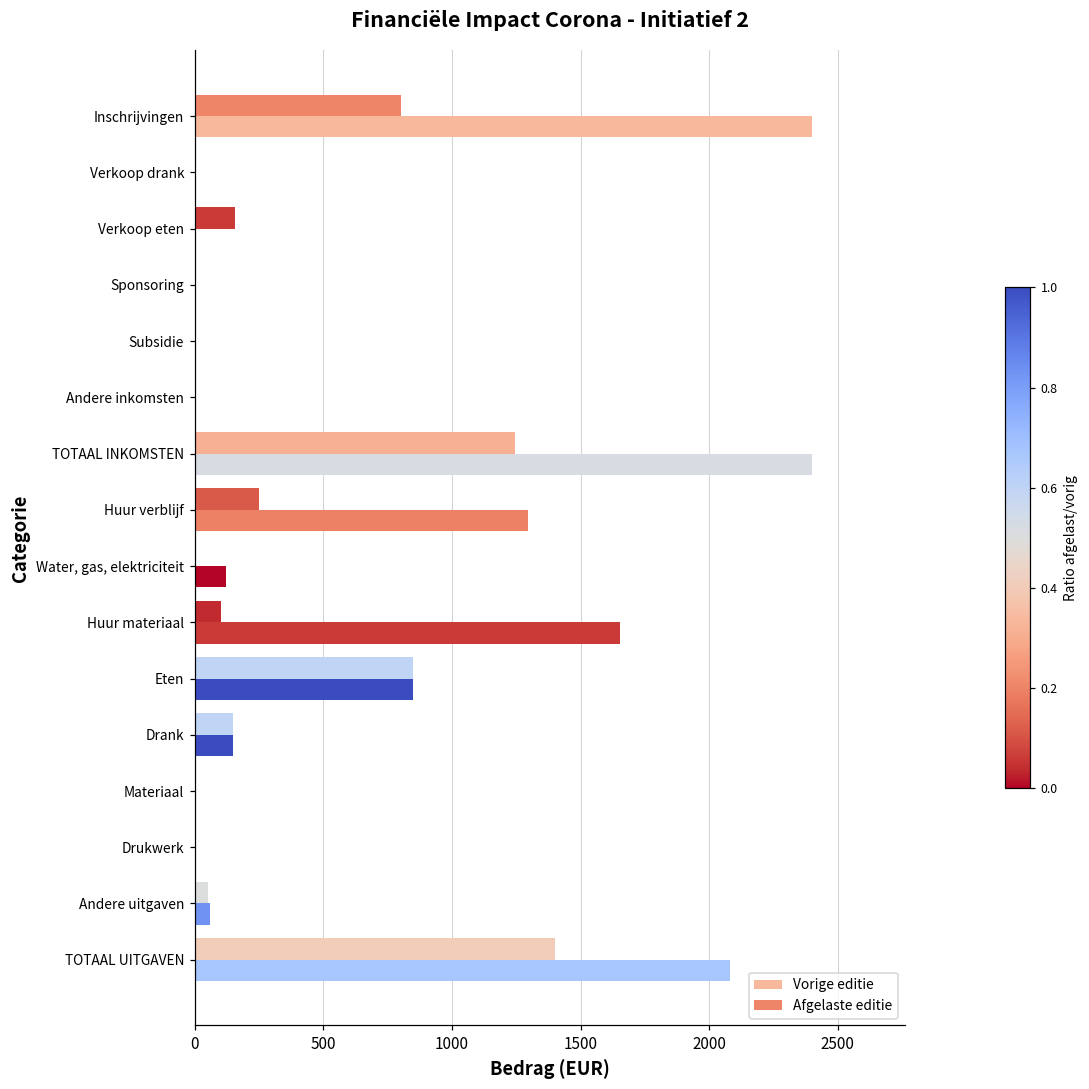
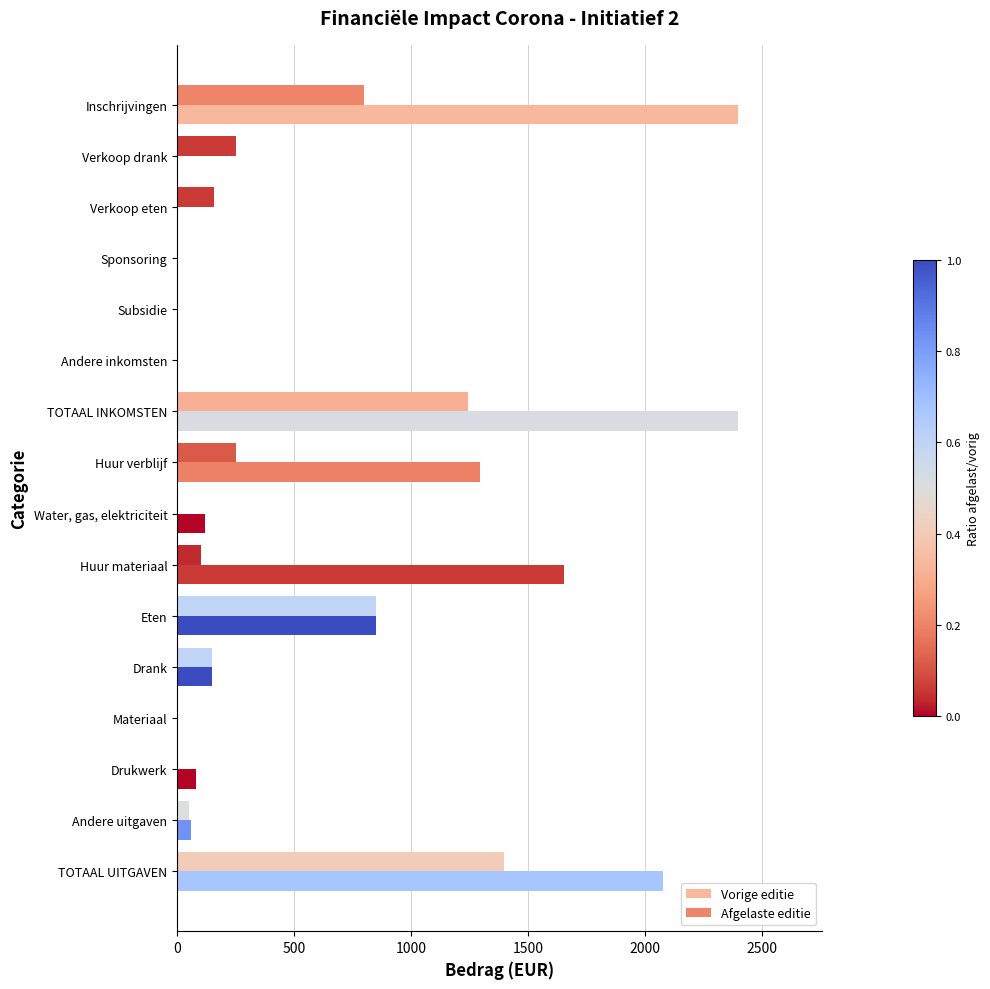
  {
    "Vorige editie": {
      "Inschrijvingen": 2400,
      "Verkoop drank": 0,
      "Verkoop eten": 0,
      "Sponsoring": 0,
      "Subsidie": 0,
      "Andere inkomsten": 0,
      "TOTAAL INKOMSTEN": 2400,
      "Huur verblijf": 1290,
      "Water, gas, elektriciteit": 120,
      "Huur materiaal": 1650,
      "Eten": 850,
      "Drank": 150,
      "Materiaal": 0,
-     "Drukwerk": 0,
+     "Drukwerk": 80,
      "Andere uitgaven": 60,
      "TOTAAL UITGAVEN": 2080
    },
    "Afgelaste editie": {
      "Inschrijvingen": 800,
-     "Verkoop drank": 0,
+     "Verkoop drank": 250,
      "Verkoop eten": 160,
      "Sponsoring": 0,
      "Subsidie": 0,
      "Andere inkomsten": 0,
      "TOTAAL INKOMSTEN": 1250,
      "Huur verblijf": 250,
      "Water, gas, elektriciteit": 0,
      "Huur materiaal": 100,
      "Eten": 850,
      "Drank": 150,
      "Materiaal": 0,
      "Drukwerk": 0,
      "Andere uitgaven": 50,
      "TOTAAL UITGAVEN": 1400
    }
  }
